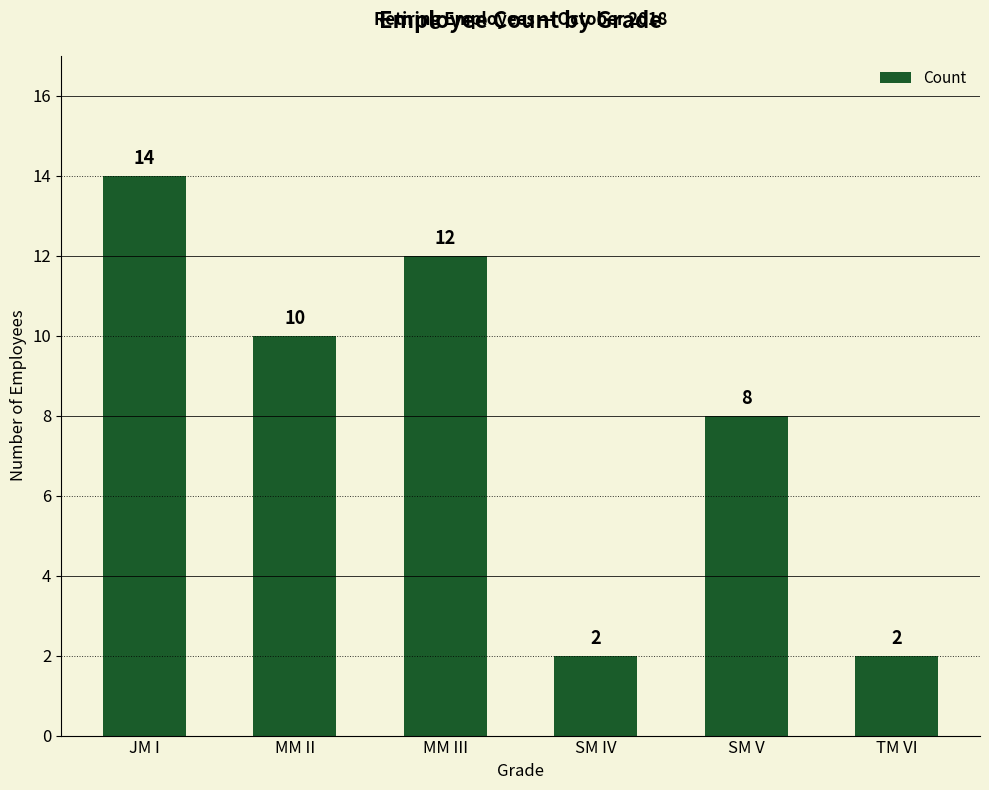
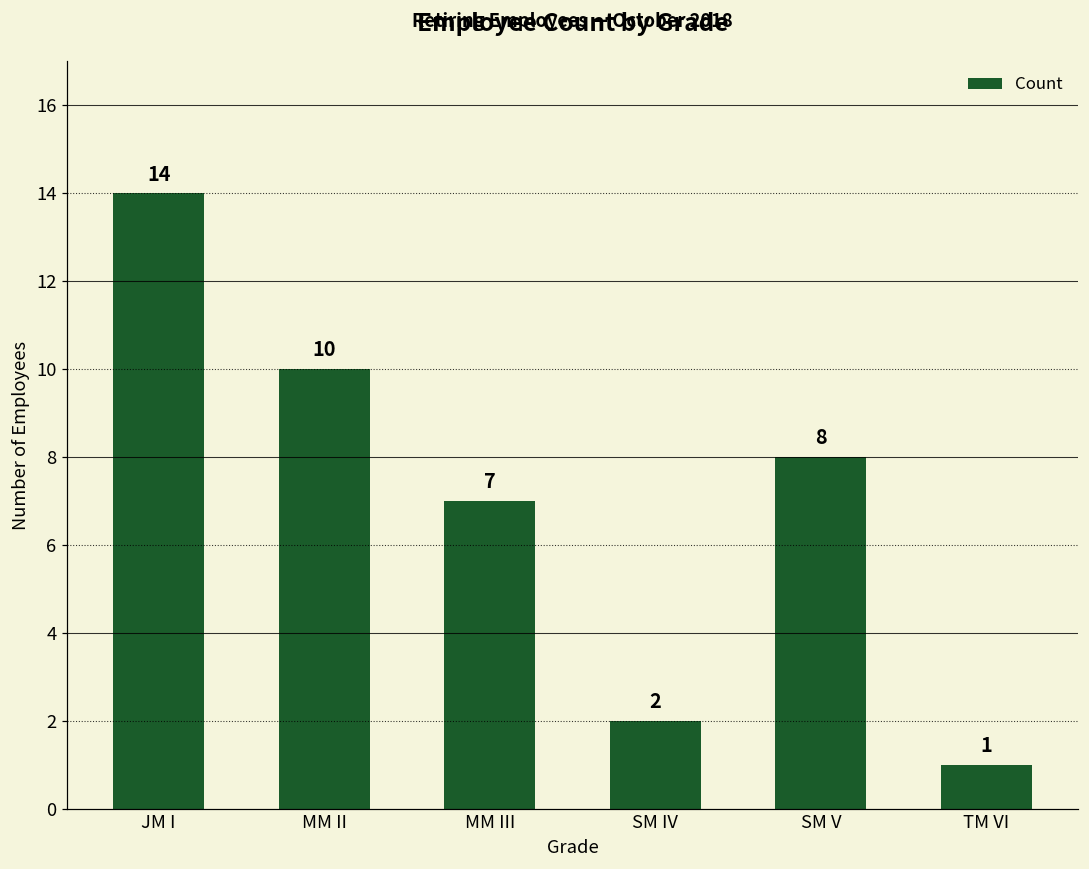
  {
    "JM I": 14,
    "MM II": 10,
-   "MM III": 12,
+   "MM III": 7,
    "SM IV": 2,
    "SM V": 8,
-   "TM VI": 2
+   "TM VI": 1
  }
